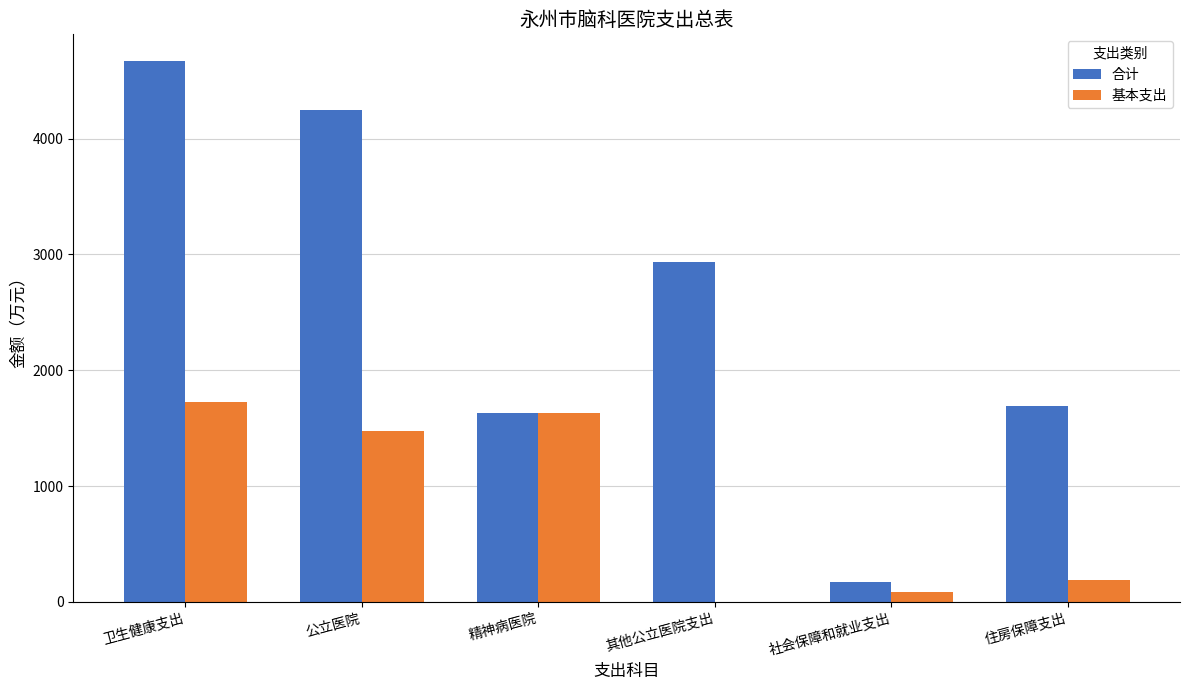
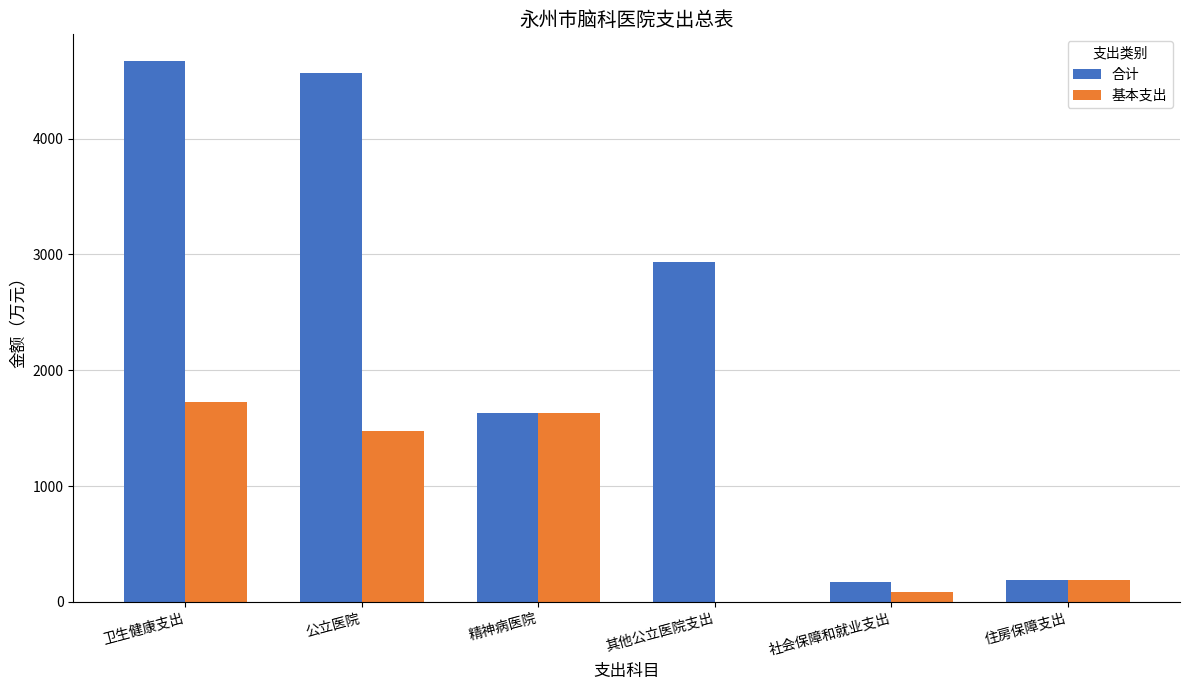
  {
    "合计": {
      "卫生健康支出": 4670,
-     "公立医院": 4240,
+     "公立医院": 4560,
      "精神病医院": 1630,
      "其他公立医院支出": 2930,
      "社会保障和就业支出": 170,
-     "住房保障支出": 1690
+     "住房保障支出": 190
    },
    "基本支出": {
      "卫生健康支出": 1730,
      "公立医院": 1480,
      "精神病医院": 1630,
      "其他公立医院支出": 0,
      "社会保障和就业支出": 90,
      "住房保障支出": 190
    }
  }
